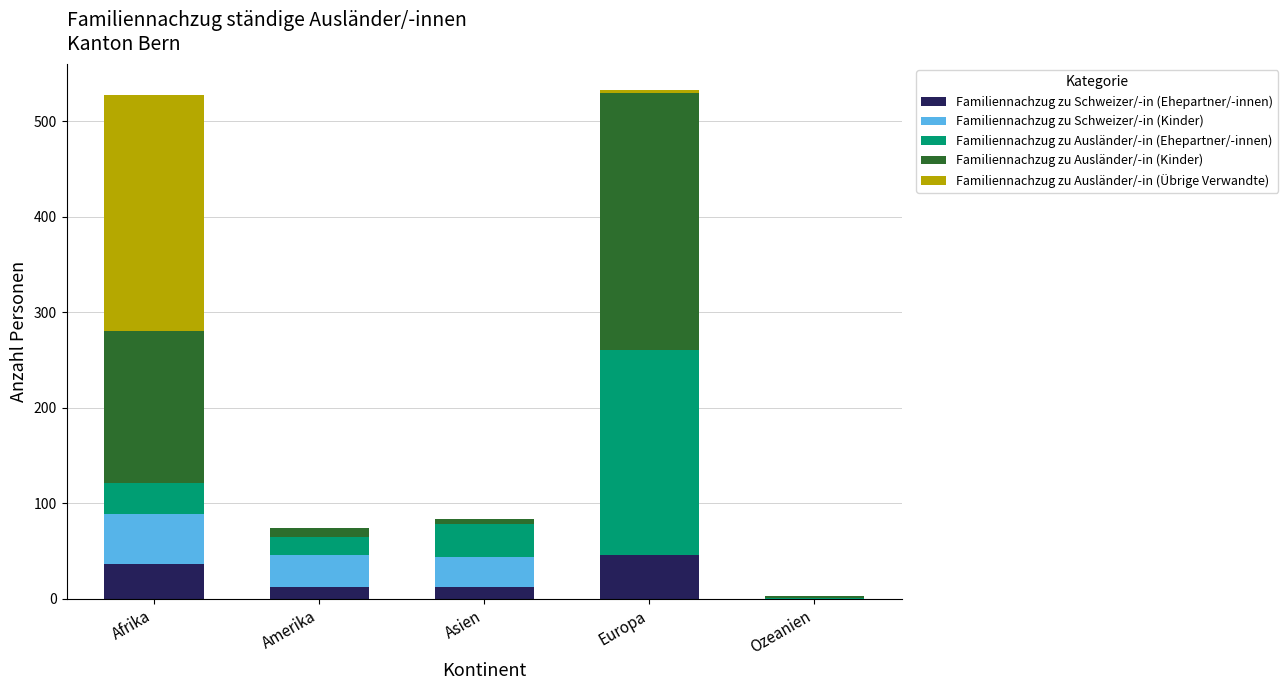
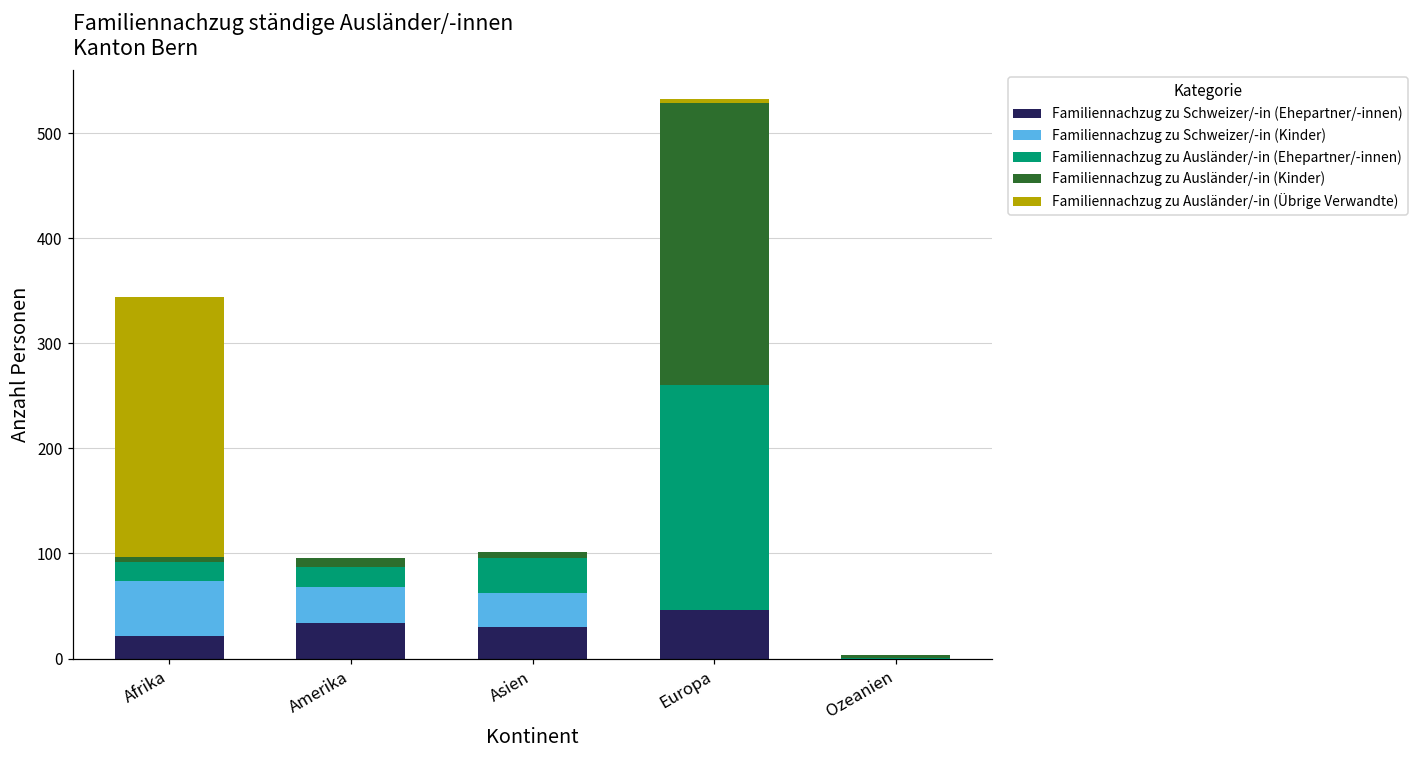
  {
    "Familiennachzug zu Schweizer/-in (Ehepartner/-innen)": {
-     "Afrika": 40,
-     "Amerika": 10,
-     "Asien": 10,
+     "Afrika": 20,
+     "Amerika": 30,
+     "Asien": 30,
      "Europa": 50,
      "Ozeanien": 0
    },
    "Familiennachzug zu Schweizer/-in (Kinder)": {
      "Afrika": 50,
      "Amerika": 30,
      "Asien": 30,
      "Europa": 0,
      "Ozeanien": 0
    },
    "Familiennachzug zu Ausländer/-in (Ehepartner/-innen)": {
-     "Afrika": 30,
+     "Afrika": 20,
      "Amerika": 20,
      "Asien": 30,
      "Europa": 210
    },
    "Familiennachzug zu Ausländer/-in (Kinder)": {
-     "Afrika": 160,
+     "Afrika": 10,
      "Amerika": 10,
      "Asien": 10,
      "Europa": 270
    },
    "Familiennachzug zu Ausländer/-in (Übrige Verwandte)": {
      "Afrika": 250,
      "Amerika": 0,
      "Asien": 0,
      "Europa": 0,
      "Ozeanien": 0
    }
  }
